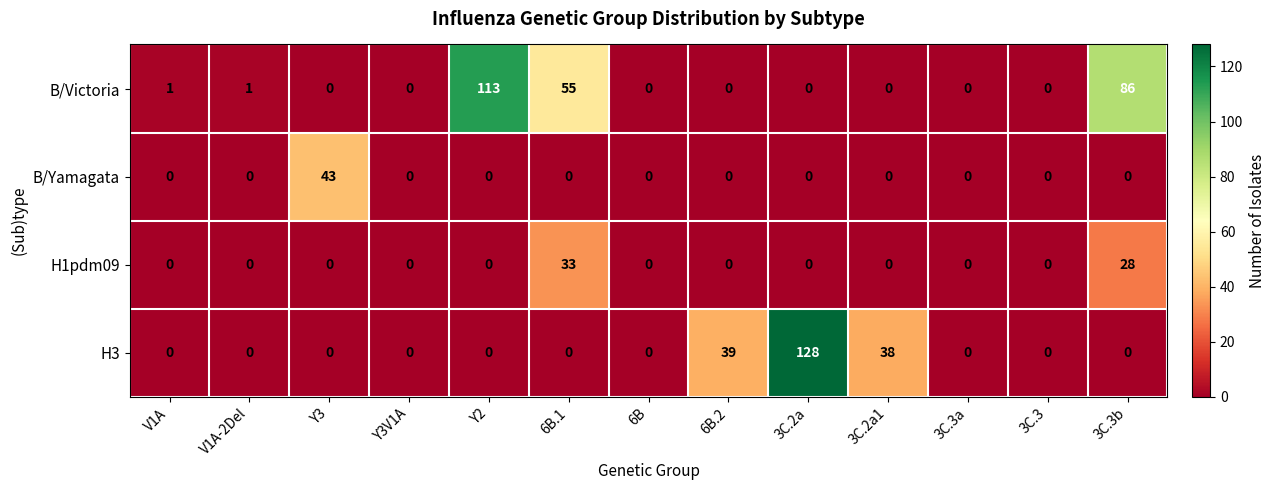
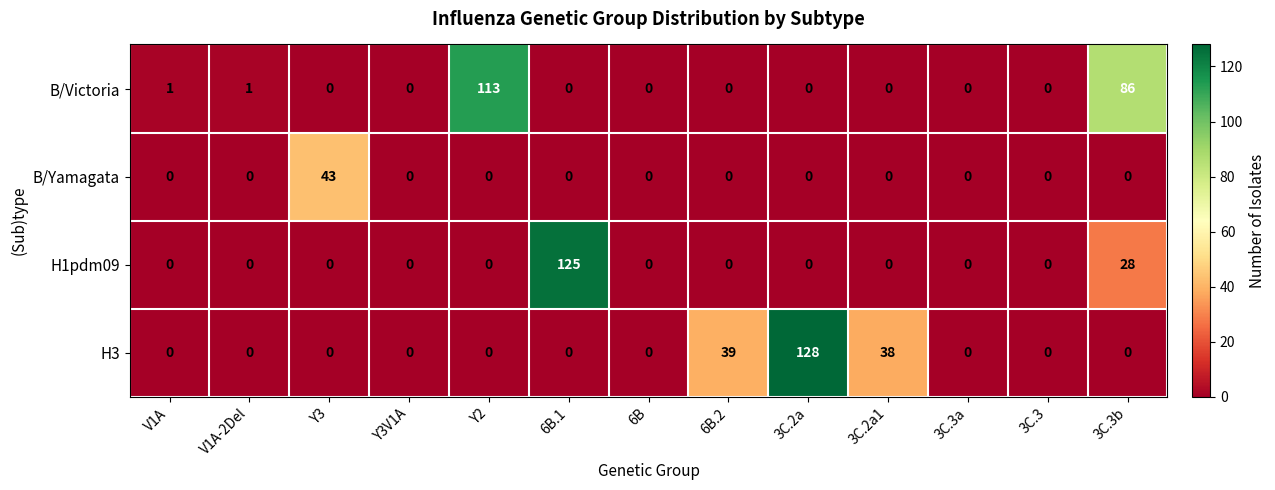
  {
    "B/Victoria": {
      "V1A": 1,
      "V1A-2Del": 1,
      "Y3": 0,
      "Y3V1A": 0,
      "Y2": 113,
-     "6B.1": 55,
+     "6B.1": 0,
      "6B": 0,
      "6B.2": 0,
      "3C.2a": 0,
      "3C.2a1": 0,
      "3C.3a": 0,
      "3C.3": 0,
      "3C.3b": 86
    },
    "B/Yamagata": {
      "V1A": 0,
      "V1A-2Del": 0,
      "Y3": 43,
      "Y3V1A": 0,
      "Y2": 0,
      "6B.1": 0,
      "6B": 0,
      "6B.2": 0,
      "3C.2a": 0,
      "3C.2a1": 0,
      "3C.3a": 0,
      "3C.3": 0,
      "3C.3b": 0
    },
    "H1pdm09": {
      "V1A": 0,
      "V1A-2Del": 0,
      "Y3": 0,
      "Y3V1A": 0,
      "Y2": 0,
-     "6B.1": 33,
+     "6B.1": 125,
      "6B": 0,
      "6B.2": 0,
      "3C.2a": 0,
      "3C.2a1": 0,
      "3C.3a": 0,
      "3C.3": 0,
      "3C.3b": 28
    },
    "H3": {
      "V1A": 0,
      "V1A-2Del": 0,
      "Y3": 0,
      "Y3V1A": 0,
      "Y2": 0,
      "6B.1": 0,
      "6B": 0,
      "6B.2": 39,
      "3C.2a": 128,
      "3C.2a1": 38,
      "3C.3a": 0,
      "3C.3": 0,
      "3C.3b": 0
    }
  }
